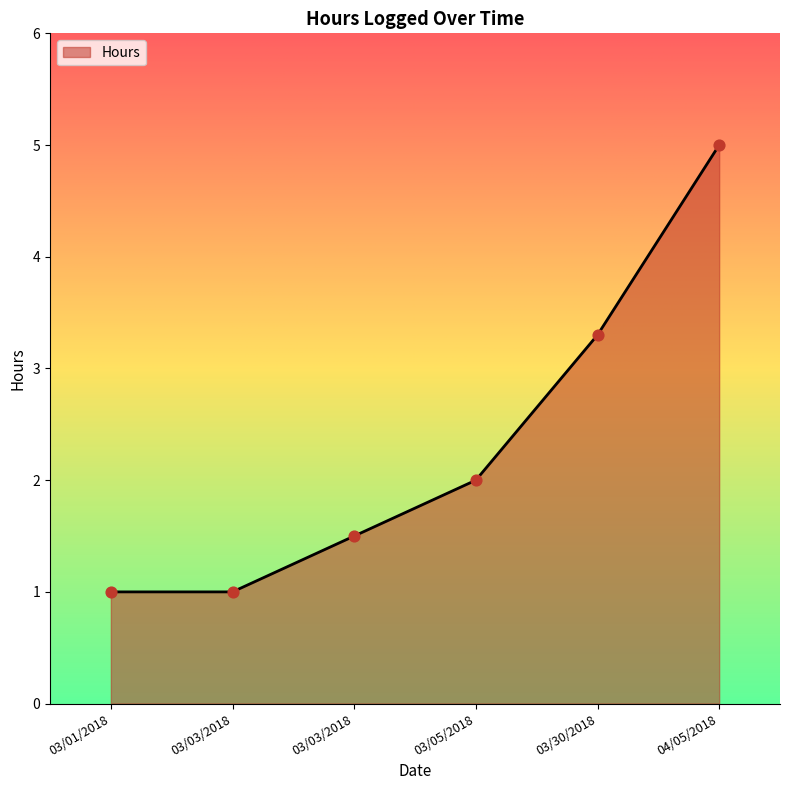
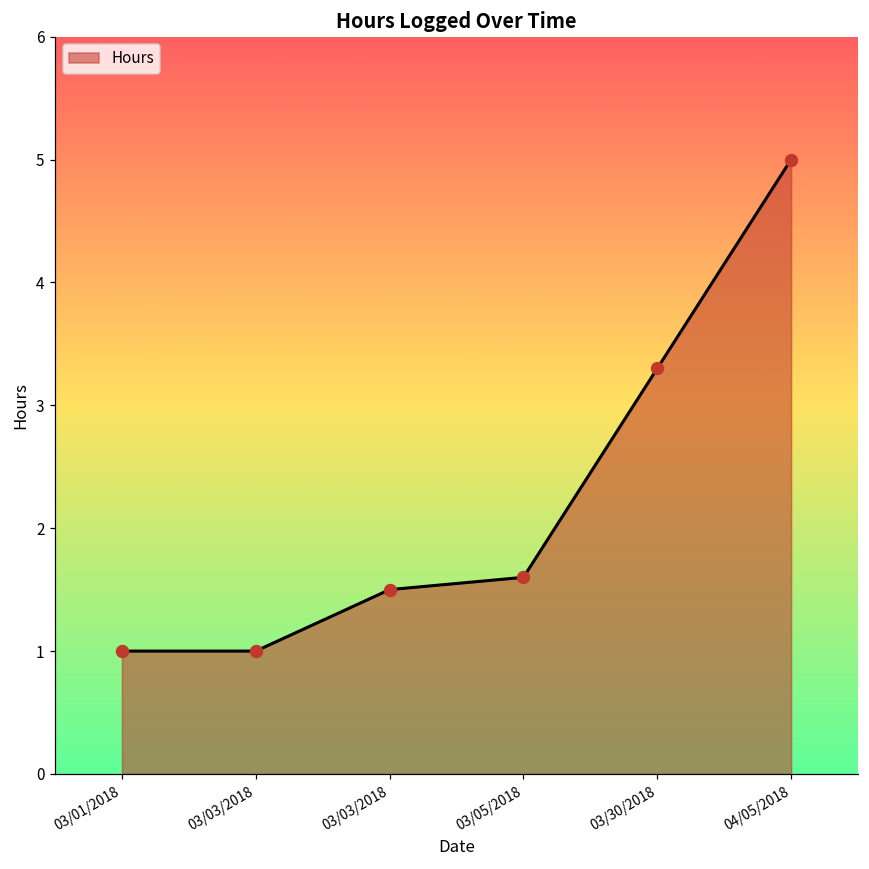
  {
    "03/01/2018": 1.0,
-   "03/05/2018": 2.0,
+   "03/05/2018": 1.6,
    "03/30/2018": 3.3,
    "04/05/2018": 5.0
  }
